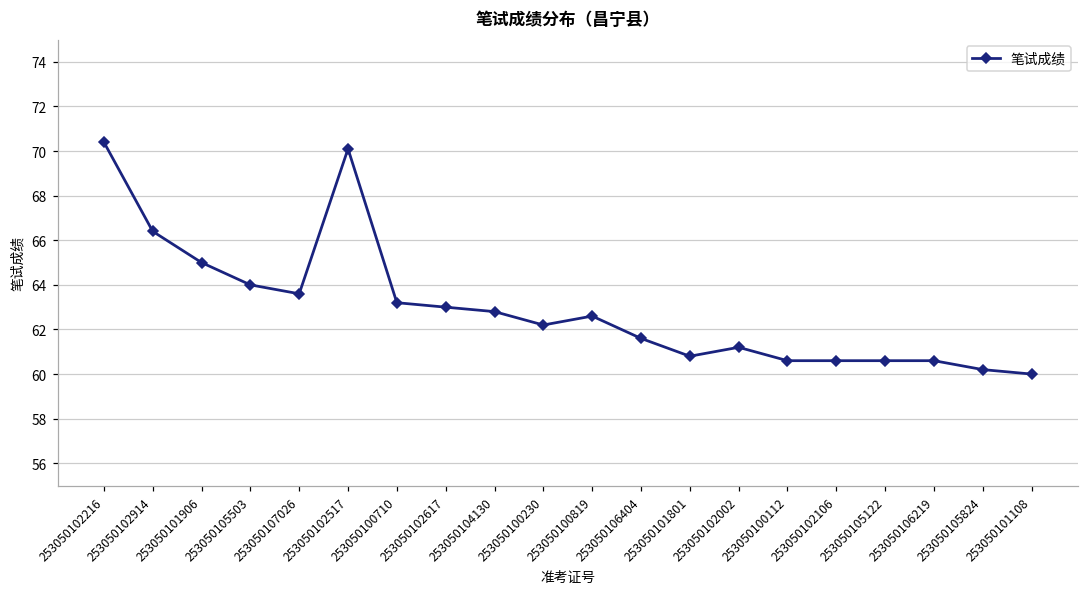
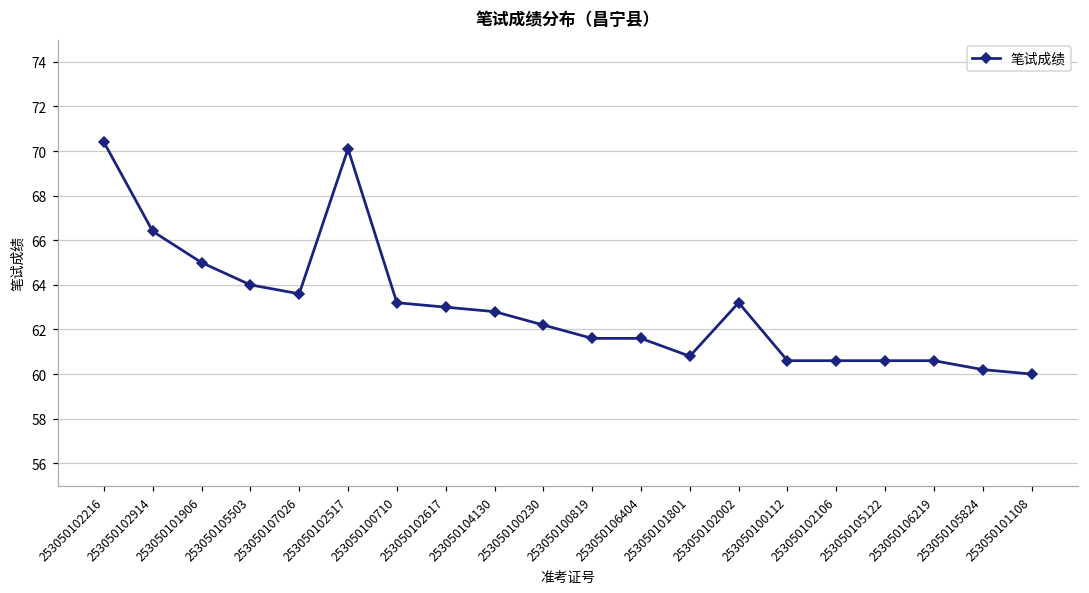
  {
    "253050102216": 70.4,
    "253050102914": 66.4,
    "253050101906": 65.0,
    "253050105503": 64.0,
    "253050107026": 63.6,
    "253050102517": 70.1,
    "253050100710": 63.2,
    "253050102617": 63.0,
    "253050104130": 62.8,
    "253050100230": 62.2,
-   "253050100819": 62.6,
+   "253050100819": 61.6,
    "253050106404": 61.6,
    "253050101801": 60.8,
-   "253050102002": 61.2,
+   "253050102002": 63.2,
    "253050100112": 60.6,
    "253050102106": 60.6,
    "253050105122": 60.6,
    "253050106219": 60.6,
    "253050105824": 60.2,
    "253050101108": 60.0
  }
